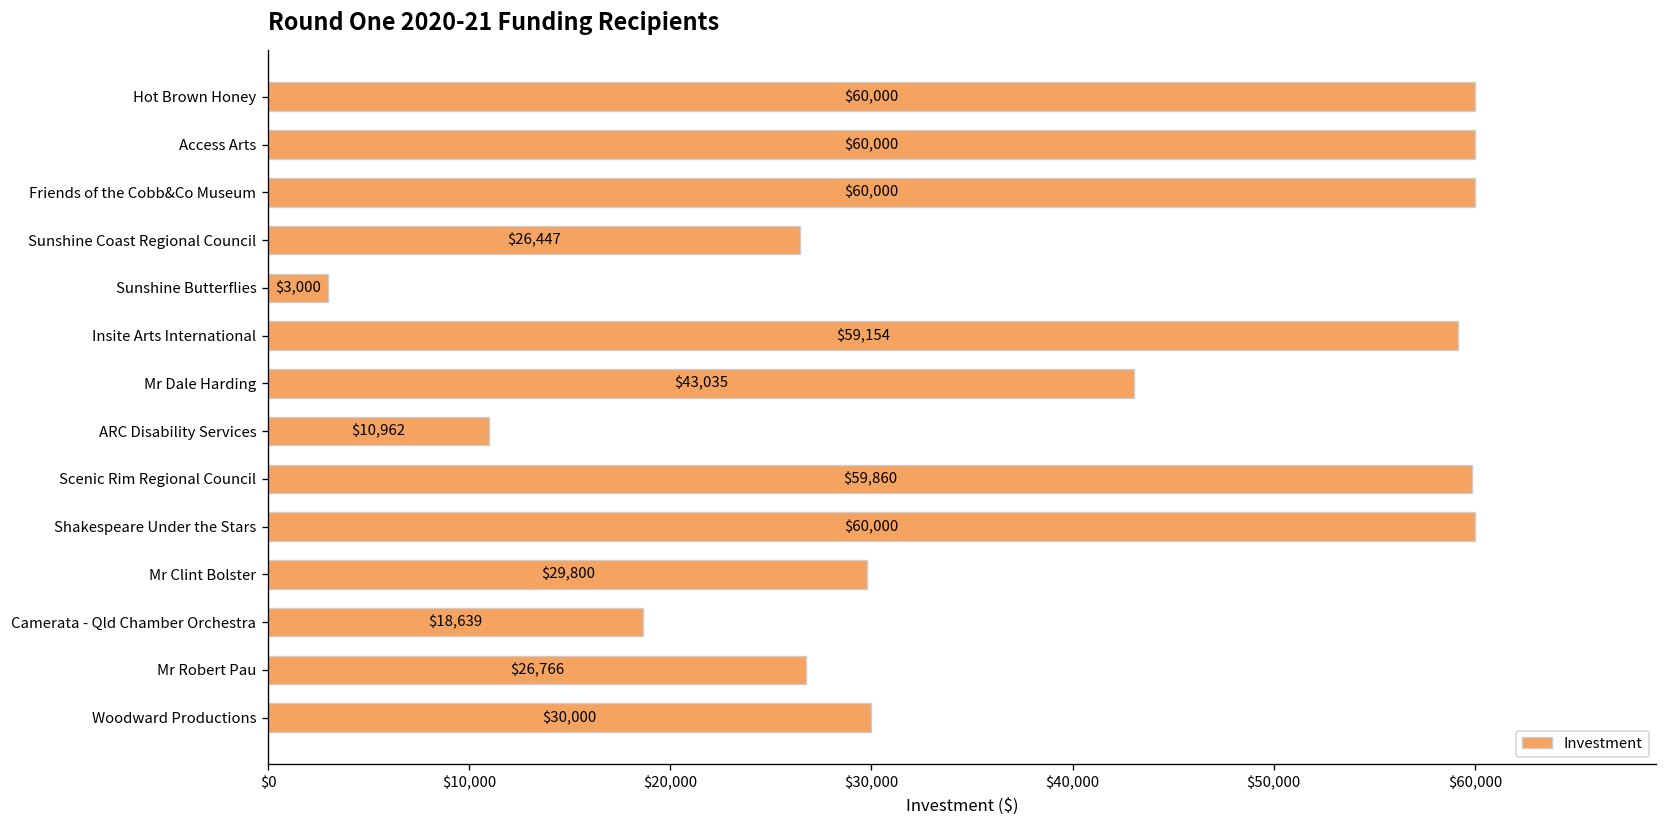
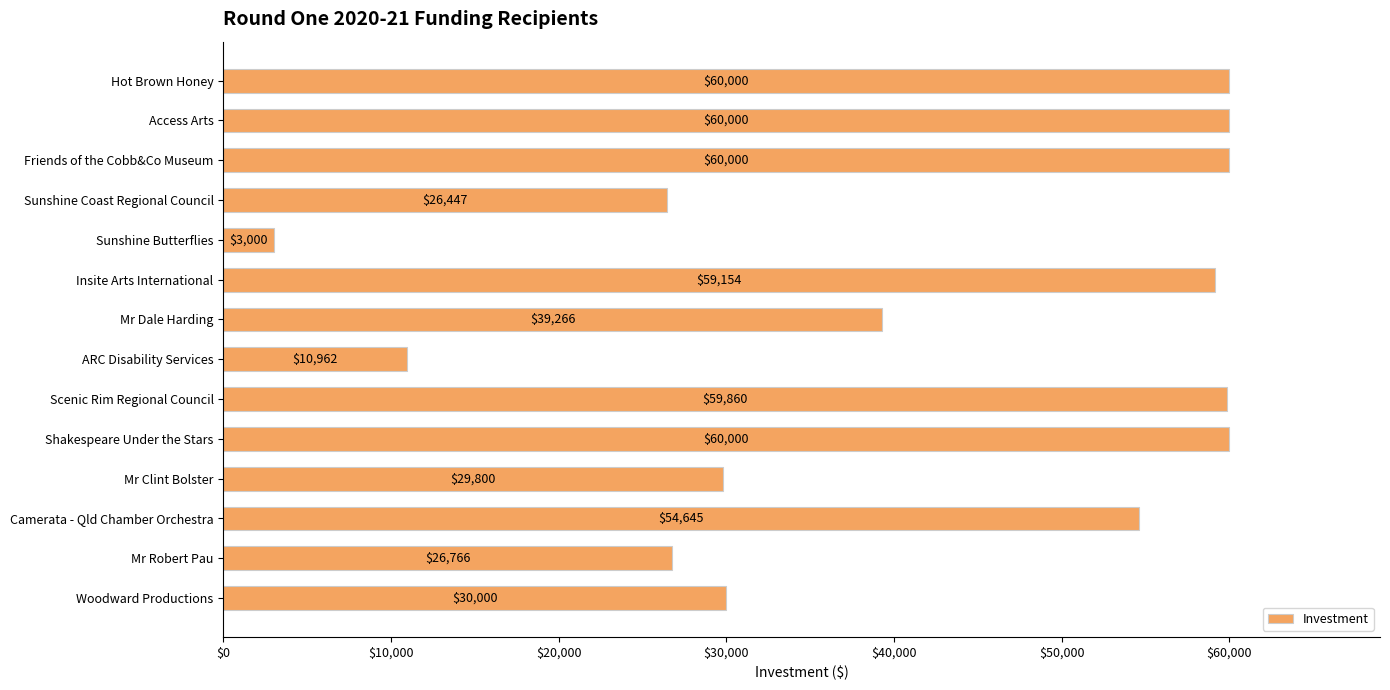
  {
    "Hot Brown Honey": "$60,000",
    "Access Arts": "$60,000",
    "Friends of the Cobb&Co Museum": "$60,000",
    "Sunshine Coast Regional Council": "$26,447",
    "Sunshine Butterflies": "$3,000",
    "Insite Arts International": "$59,154",
-   "Mr Dale Harding": "$43,035",
+   "Mr Dale Harding": "$39,266",
    "ARC Disability Services": "$10,962",
    "Scenic Rim Regional Council": "$59,860",
    "Shakespeare Under the Stars": "$60,000",
    "Mr Clint Bolster": "$29,800",
-   "Camerata - Qld Chamber Orchestra": "$18,639",
+   "Camerata - Qld Chamber Orchestra": "$54,645",
    "Mr Robert Pau": "$26,766",
    "Woodward Productions": "$30,000"
  }
